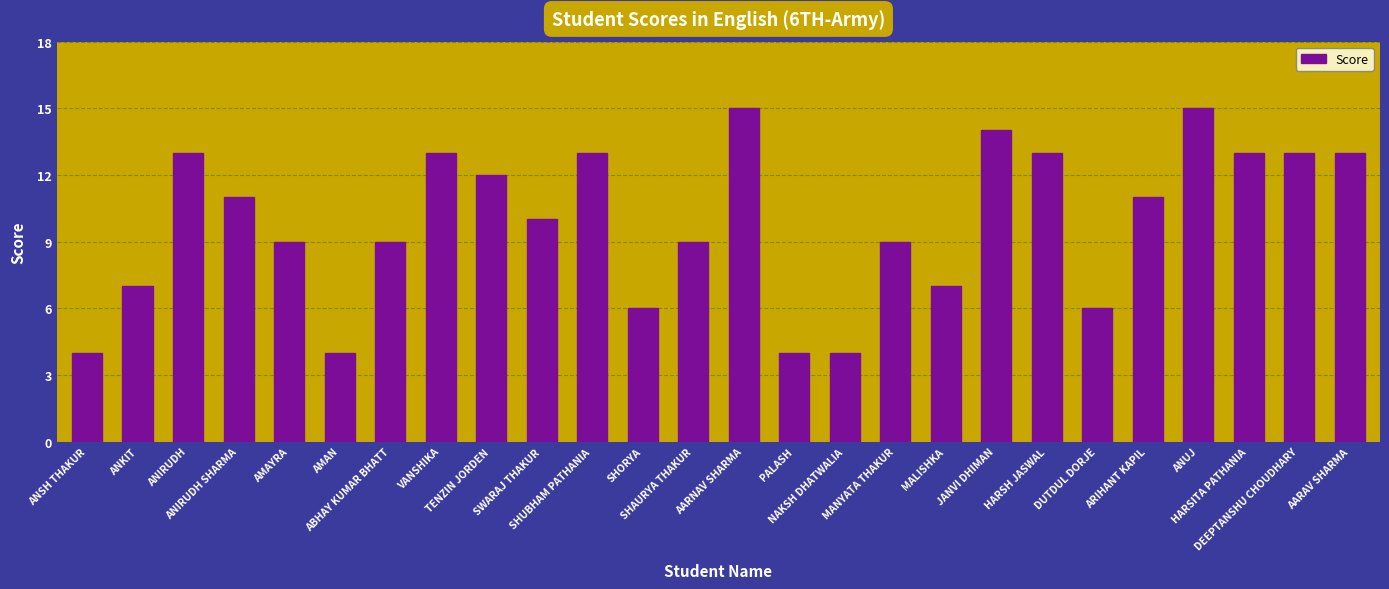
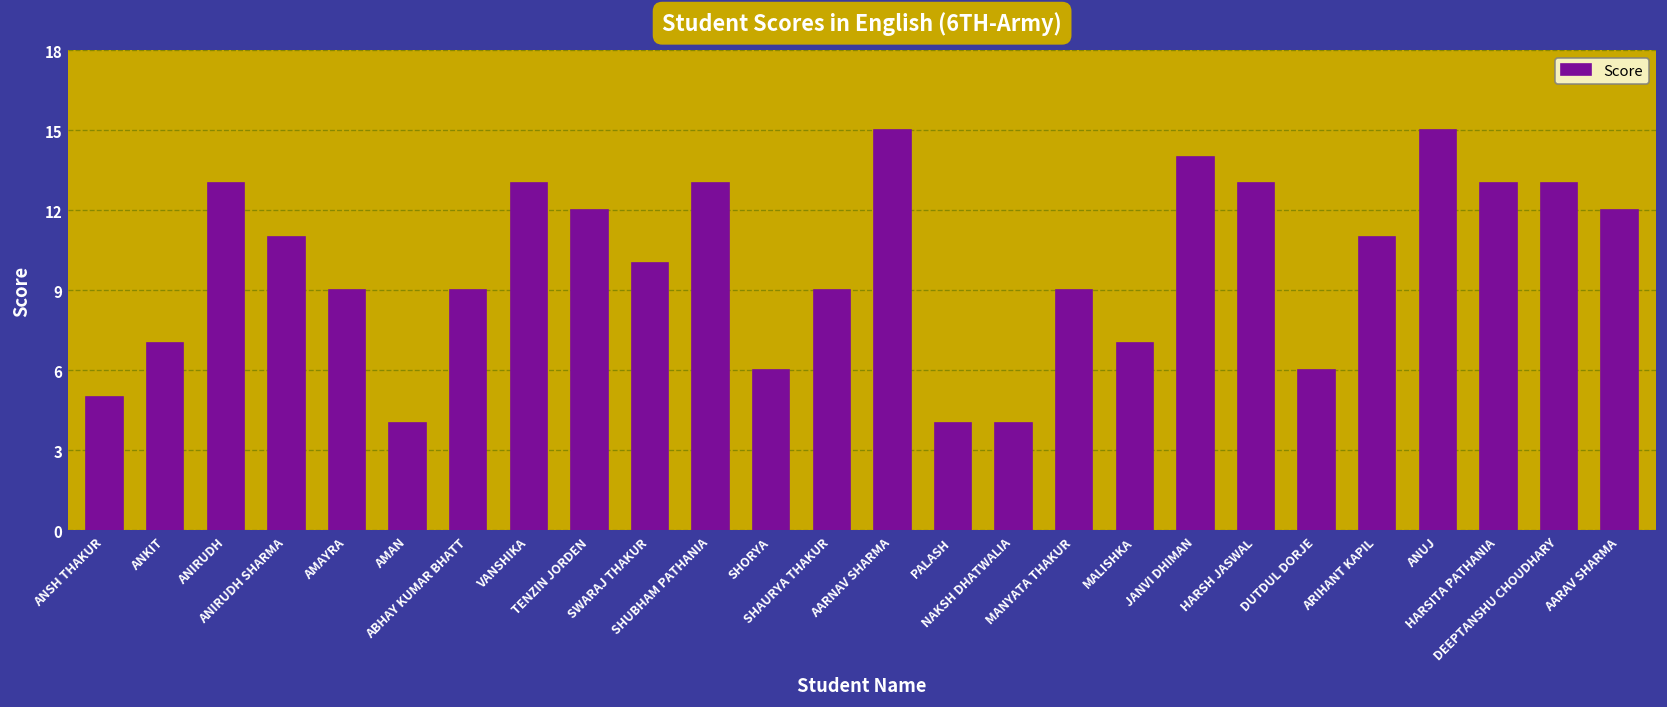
  {
-   "ANSH THAKUR": 4,
+   "ANSH THAKUR": 5,
    "ANKIT": 7,
    "ANIRUDH": 13,
    "ANIRUDH SHARMA": 11,
    "AMAYRA": 9,
    "AMAN": 4,
    "ABHAY KUMAR BHATT": 9,
    "VANSHIKA": 13,
    "TENZIN JORDEN": 12,
    "SWARAJ THAKUR": 10,
    "SHUBHAM PATHANIA": 13,
    "SHORYA": 6,
    "SHAURYA THAKUR": 9,
    "AARNAV SHARMA": 15,
    "PALASH": 4,
    "NAKSH DHATWALIA": 4,
    "MANYATA THAKUR": 9,
    "MALISHKA": 7,
    "JANVI DHIMAN": 14,
    "HARSH JASWAL": 13,
    "DUTDUL DORJE": 6,
    "ARIHANT KAPIL": 11,
    "ANUJ": 15,
    "HARSITA PATHANIA": 13,
    "DEEPTANSHU CHOUDHARY": 13,
-   "AARAV SHARMA": 13
+   "AARAV SHARMA": 12
  }
